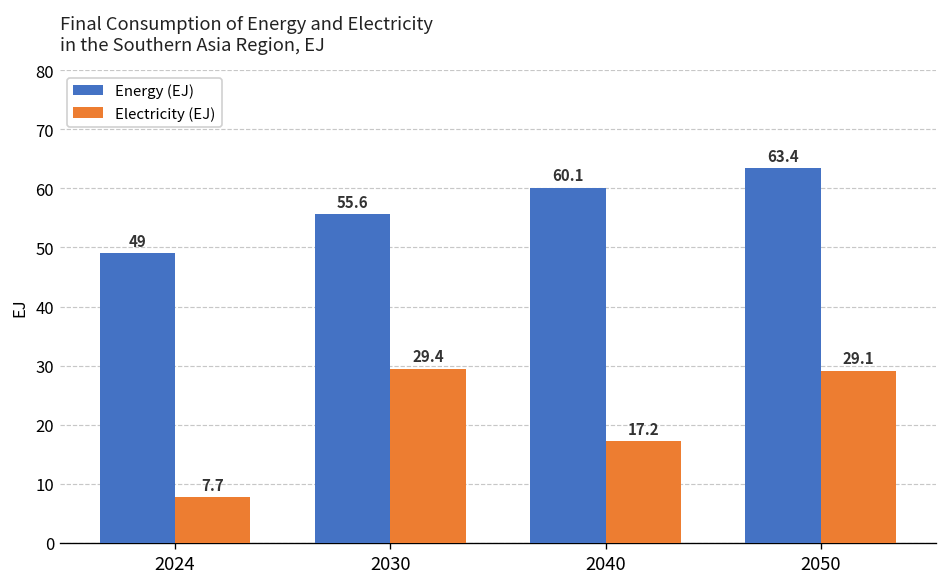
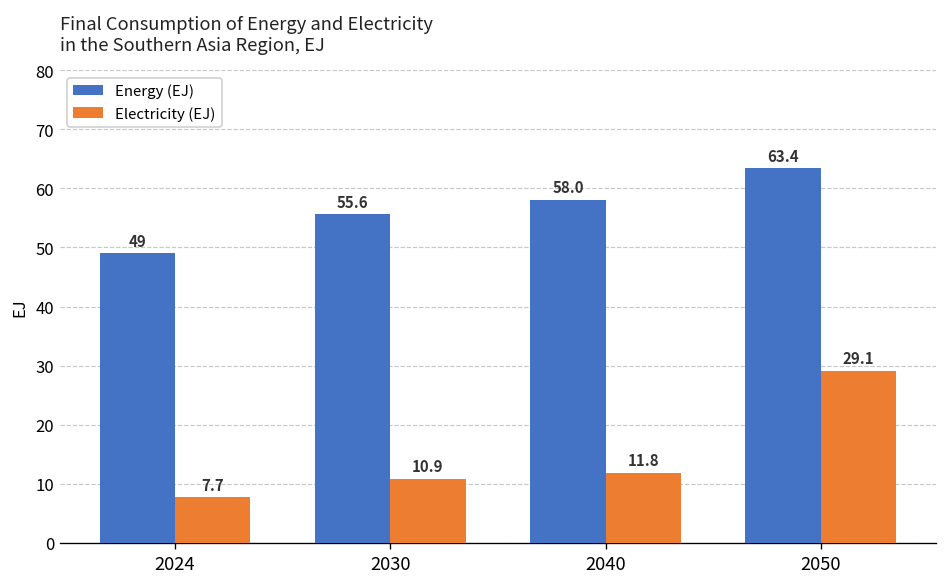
  {
    "Energy (EJ)": {
      "2024": 49,
      "2030": 55.6,
-     "2040": 60.1,
+     "2040": 58.0,
      "2050": 63.4
    },
    "Electricity (EJ)": {
      "2024": 7.7,
-     "2030": 29.4,
-     "2040": 17.2,
+     "2030": 10.9,
+     "2040": 11.8,
      "2050": 29.1
    }
  }
